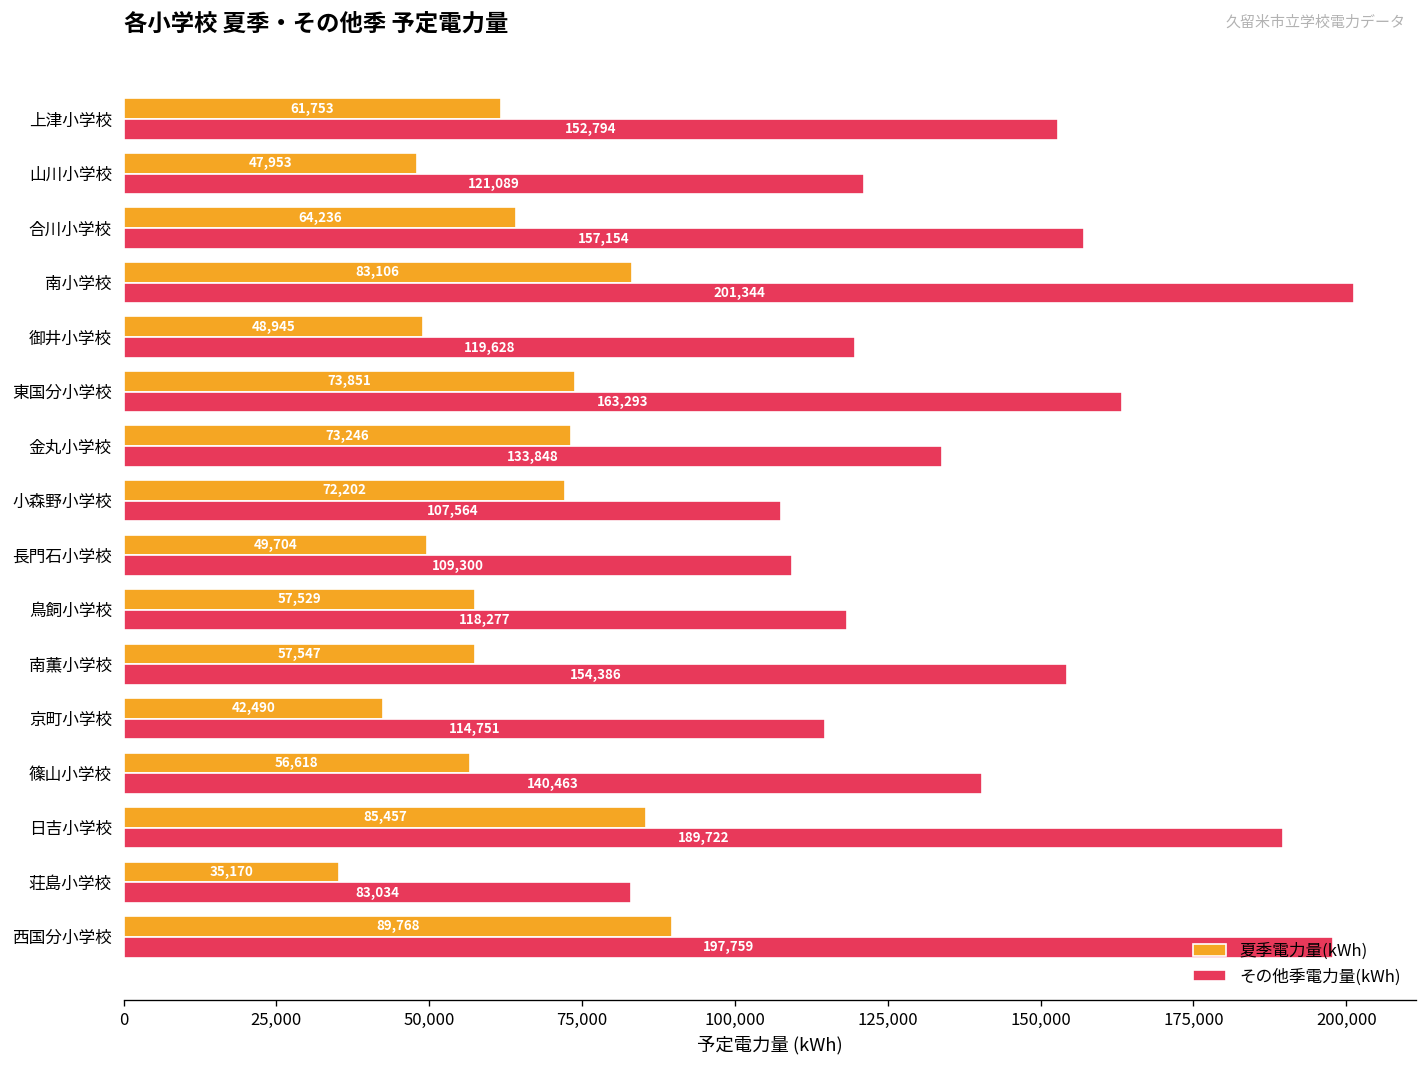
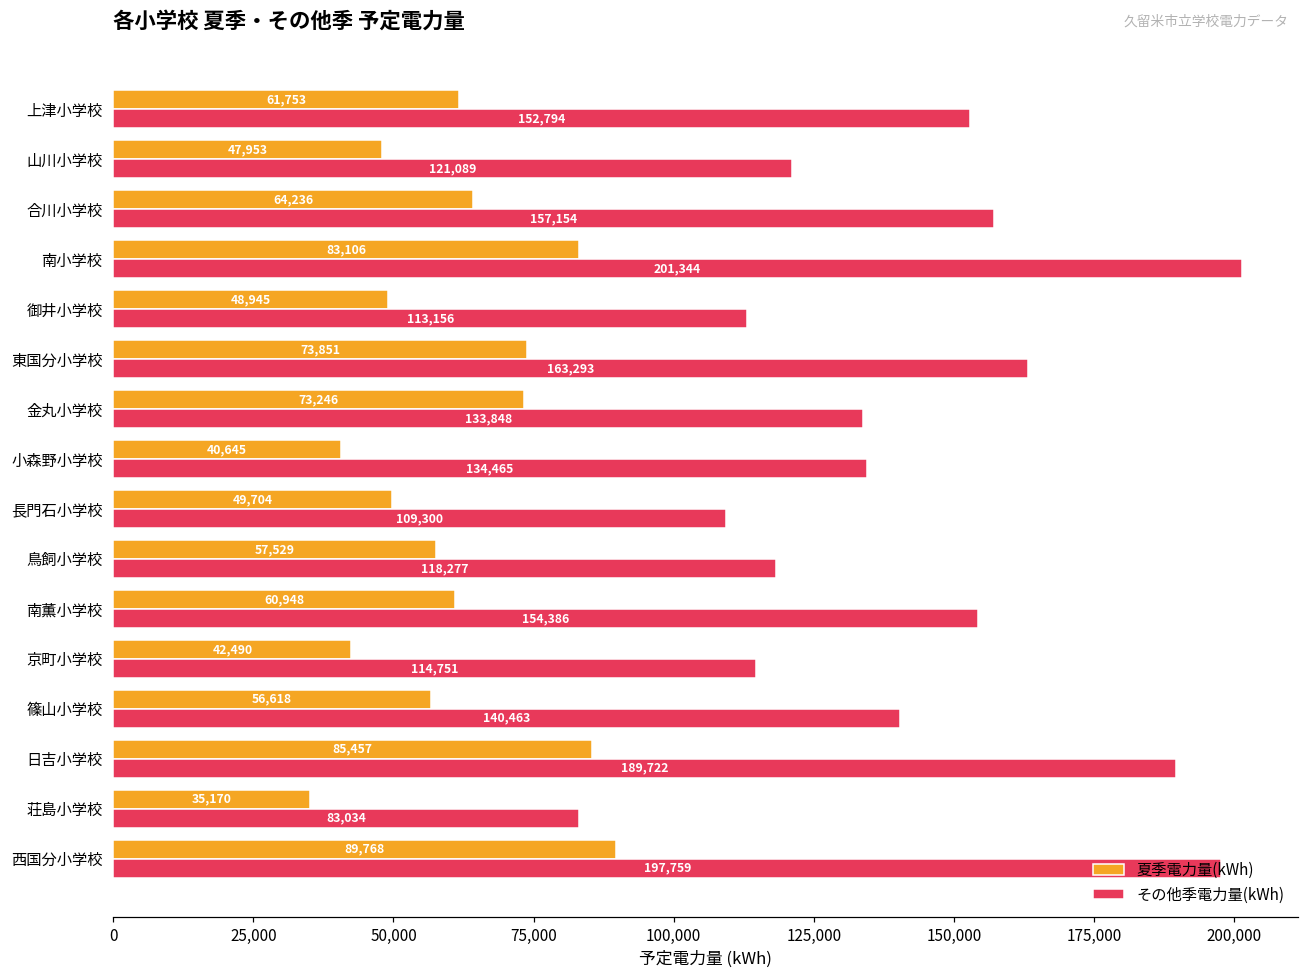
  {
    "夏季電力量(kWh)": {
      "上津小学校": "61,753",
      "山川小学校": "47,953",
      "合川小学校": "64,236",
      "南小学校": "83,106",
      "御井小学校": "48,945",
      "東国分小学校": "73,851",
      "金丸小学校": "73,246",
-     "小森野小学校": "72,202",
+     "小森野小学校": "40,645",
      "長門石小学校": "49,704",
      "鳥飼小学校": "57,529",
-     "南薫小学校": "57,547",
+     "南薫小学校": "60,948",
      "京町小学校": "42,490",
      "篠山小学校": "56,618",
      "日吉小学校": "85,457",
      "荘島小学校": "35,170",
      "西国分小学校": "89,768"
    },
    "その他季電力量(kWh)": {
      "上津小学校": "152,794",
      "山川小学校": "121,089",
      "合川小学校": "157,154",
      "南小学校": "201,344",
-     "御井小学校": "119,628",
+     "御井小学校": "113,156",
      "東国分小学校": "163,293",
      "金丸小学校": "133,848",
-     "小森野小学校": "107,564",
+     "小森野小学校": "134,465",
      "長門石小学校": "109,300",
      "鳥飼小学校": "118,277",
      "南薫小学校": "154,386",
      "京町小学校": "114,751",
      "篠山小学校": "140,463",
      "日吉小学校": "189,722",
      "荘島小学校": "83,034",
      "西国分小学校": "197,759"
    }
  }
